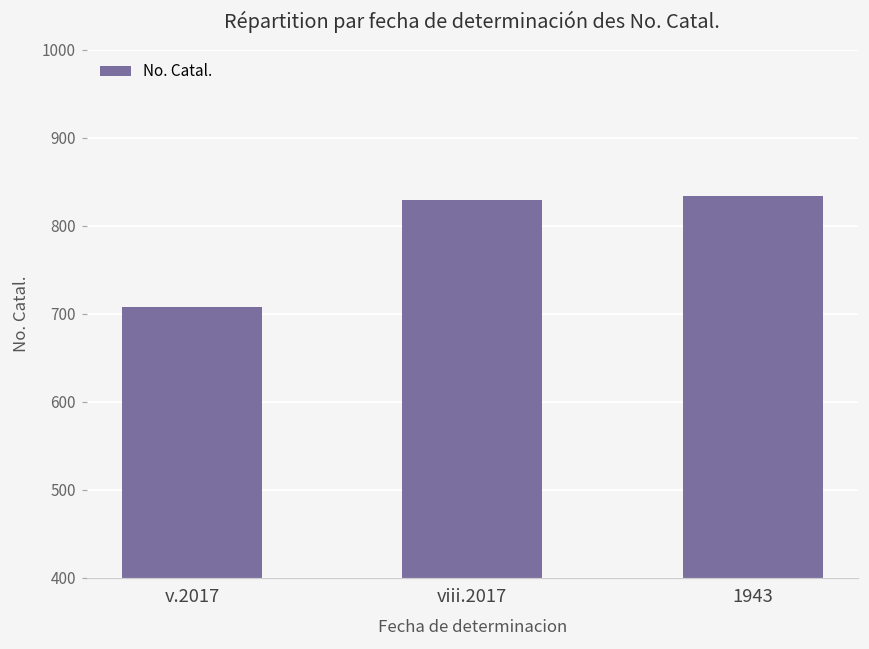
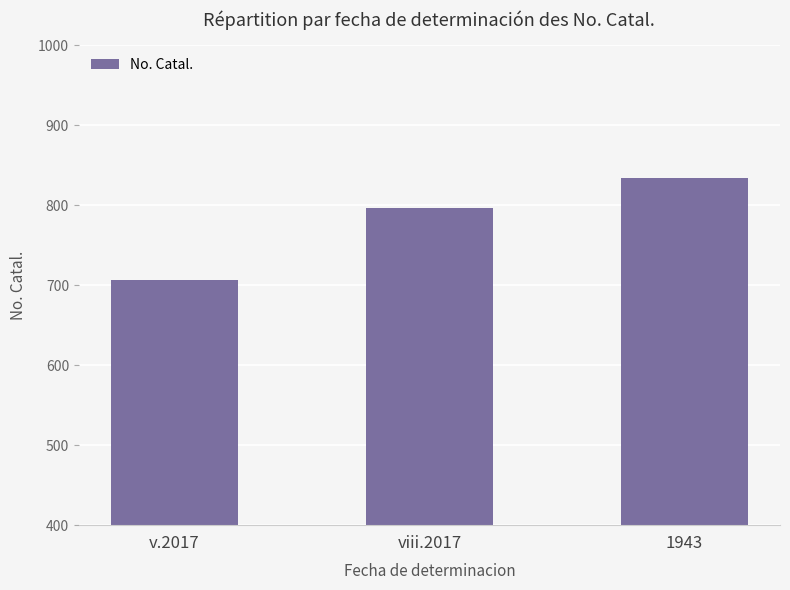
  {
    "v.2017": 710,
-   "viii.2017": 830,
+   "viii.2017": 800,
    "1943": 830
  }
